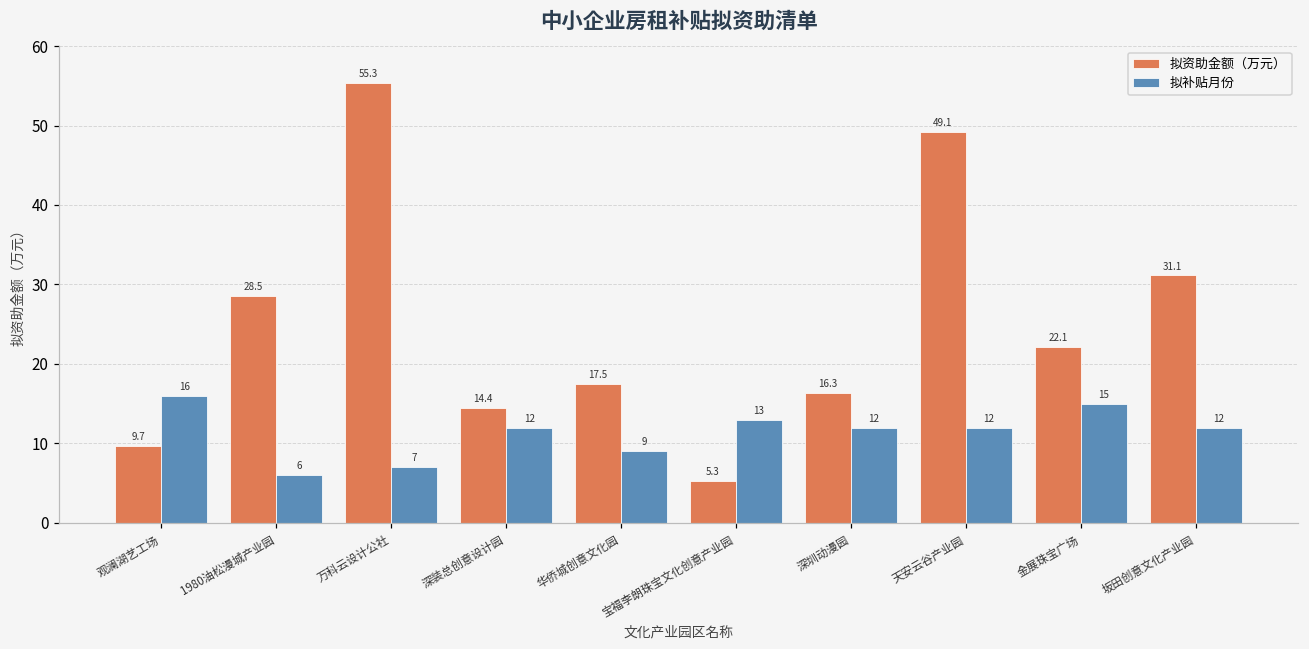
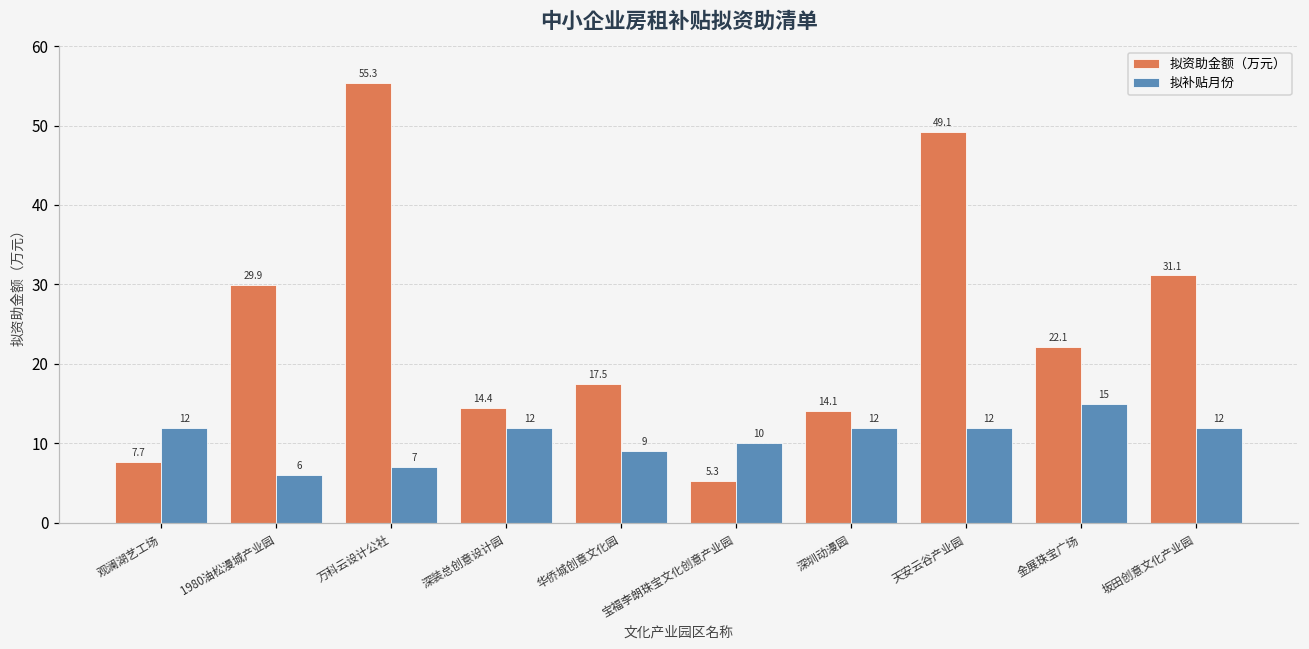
  {
    "拟资助金额（万元）": {
-     "观澜湖艺工场": 9.7,
-     "1980油松漫城产业园": 28.5,
+     "观澜湖艺工场": 7.7,
+     "1980油松漫城产业园": 29.9,
      "万科云设计公社": 55.3,
      "深装总创意设计园": 14.4,
      "华侨城创意文化园": 17.5,
      "宝福李朗珠宝文化创意产业园": 5.3,
-     "深圳动漫园": 16.3,
+     "深圳动漫园": 14.1,
      "天安云谷产业园": 49.1,
      "金展珠宝广场": 22.1,
      "坂田创意文化产业园": 31.1
    },
    "拟补贴月份": {
-     "观澜湖艺工场": 16,
+     "观澜湖艺工场": 12,
      "1980油松漫城产业园": 6,
      "万科云设计公社": 7,
      "深装总创意设计园": 12,
      "华侨城创意文化园": 9,
-     "宝福李朗珠宝文化创意产业园": 13,
+     "宝福李朗珠宝文化创意产业园": 10,
      "深圳动漫园": 12,
      "天安云谷产业园": 12,
      "金展珠宝广场": 15,
      "坂田创意文化产业园": 12
    }
  }
